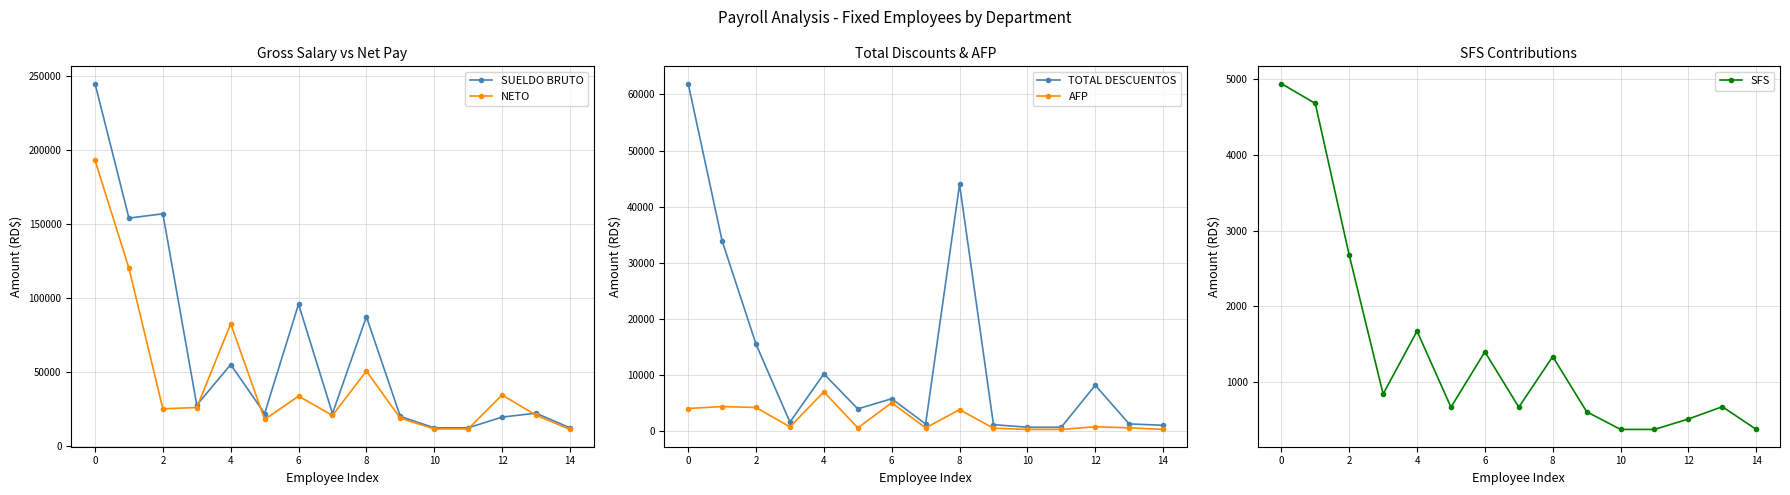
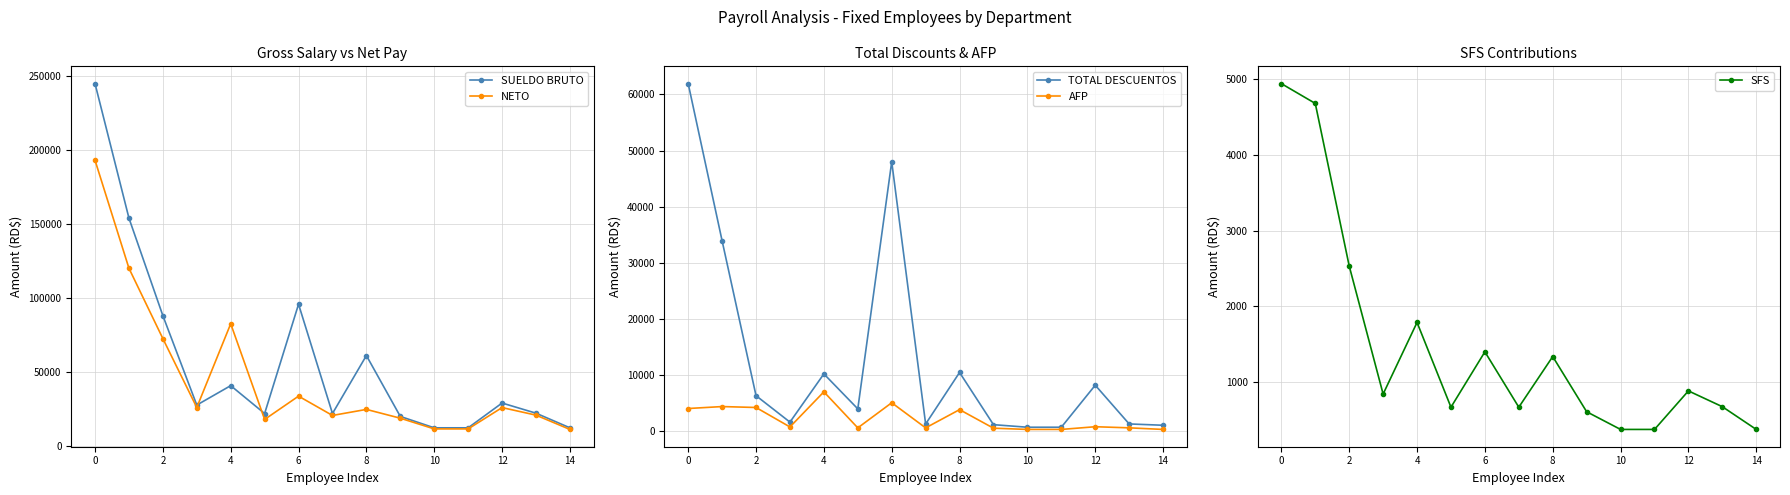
  {
    "Gross Salary vs Net Pay": {
      "SUELDO BRUTO": {
        "0": 245000,
-       "2": 157000,
-       "4": 55000,
+       "2": 88000,
+       "4": 41000,
        "6": 96000,
-       "8": 87000,
-       "12": 19000
+       "8": 61000,
+       "12": 29000
      },
      "NETO": {
        "0": 193000,
-       "2": 25000,
+       "2": 72000,
        "4": 83000,
        "6": 34000,
-       "8": 51000,
-       "12": 34000
+       "8": 25000,
+       "12": 26000
      }
    },
    "Total Discounts & AFP": {
      "TOTAL DESCUENTOS": {
        "0": 62000,
-       "2": 16000,
+       "2": 6000,
        "4": 10000,
-       "6": 6000,
-       "8": 44000,
+       "6": 48000,
+       "8": 10000,
        "12": 8000,
        "14": 1000
      },
      "AFP": {
        "0": 4000,
        "2": 4000,
        "4": 7000,
        "6": 5000,
        "8": 4000,
        "12": 1000,
        "14": 0
      }
    },
    "SFS Contributions": {
      "0": 4900,
-     "2": 2700,
-     "4": 1700,
+     "2": 2500,
+     "4": 1800,
      "6": 1400,
      "8": 1300,
      "10": 400,
-     "12": 500,
+     "12": 900,
      "14": 400
    }
  }
